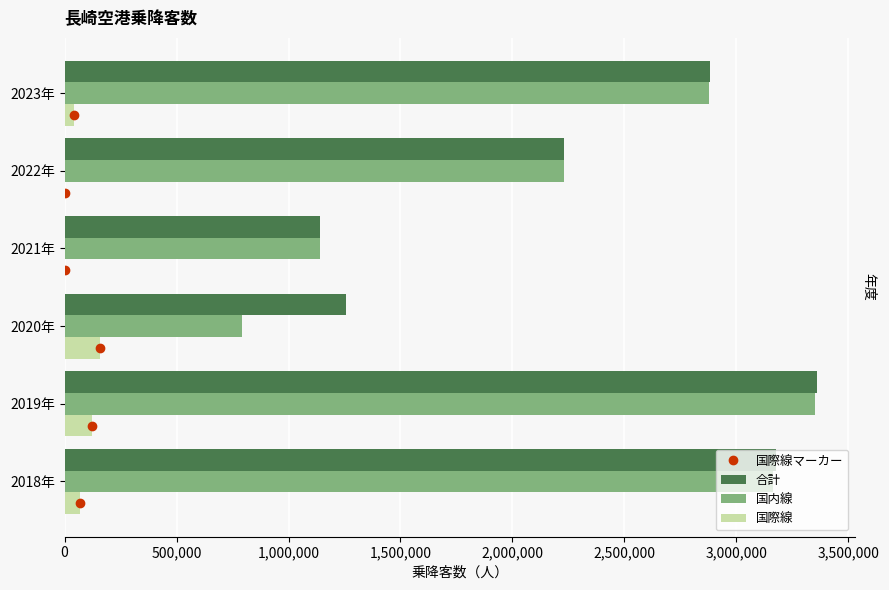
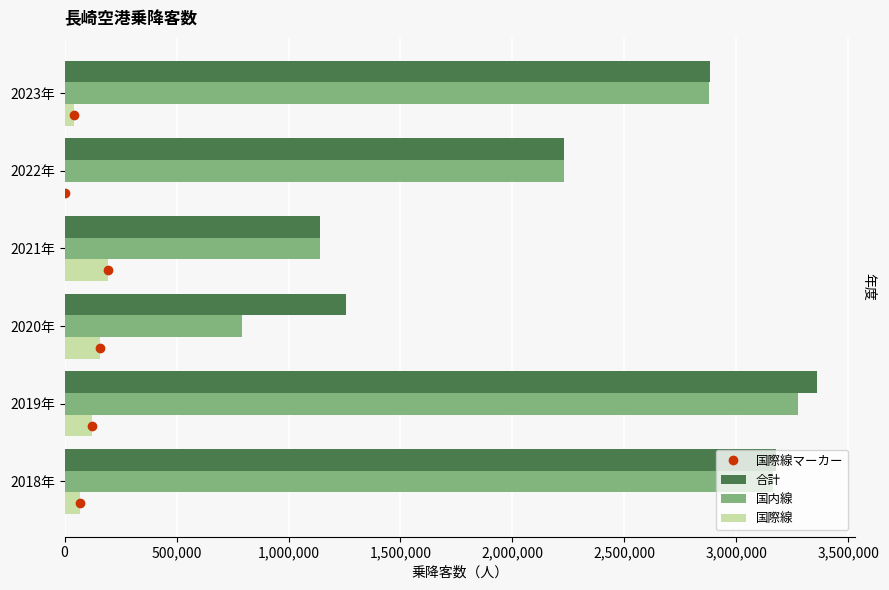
  {
    "合計": {
      "2023年": "2,880,000",
      "2022年": "2,230,000",
      "2021年": "1,140,000",
      "2020年": "1,250,000",
      "2019年": "3,360,000"
    },
    "国内線": {
      "2023年": "2,880,000",
      "2022年": "2,230,000",
      "2021年": "1,140,000",
      "2020年": "790,000",
-     "2019年": "3,350,000"
+     "2019年": "3,280,000"
    },
    "国際線": {
      "2023年": "40,000",
      "2022年": "0",
-     "2021年": "0",
+     "2021年": "200,000",
      "2020年": "160,000",
      "2019年": "120,000",
      "2018年": "70,000"
    }
  }
